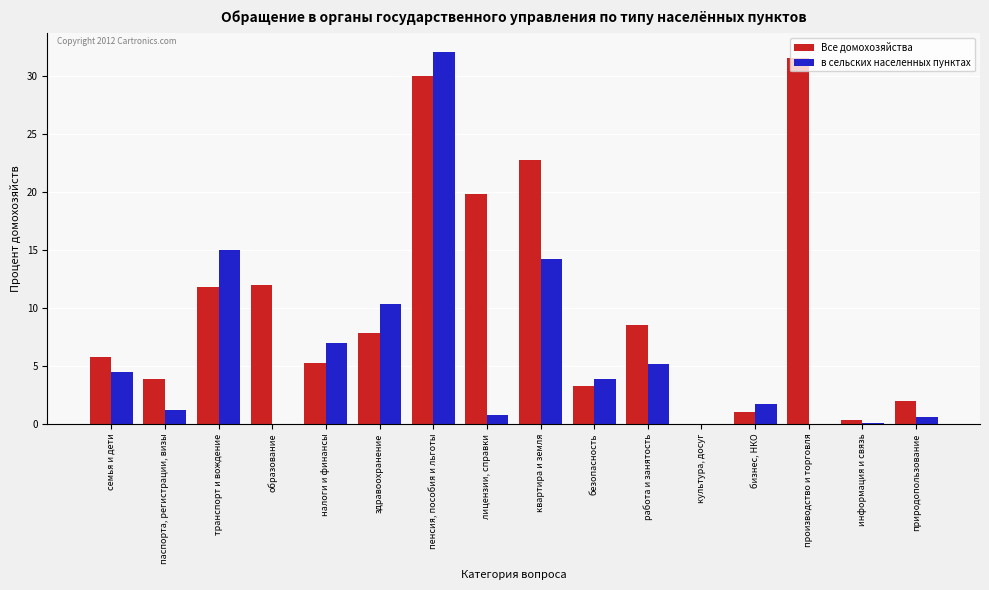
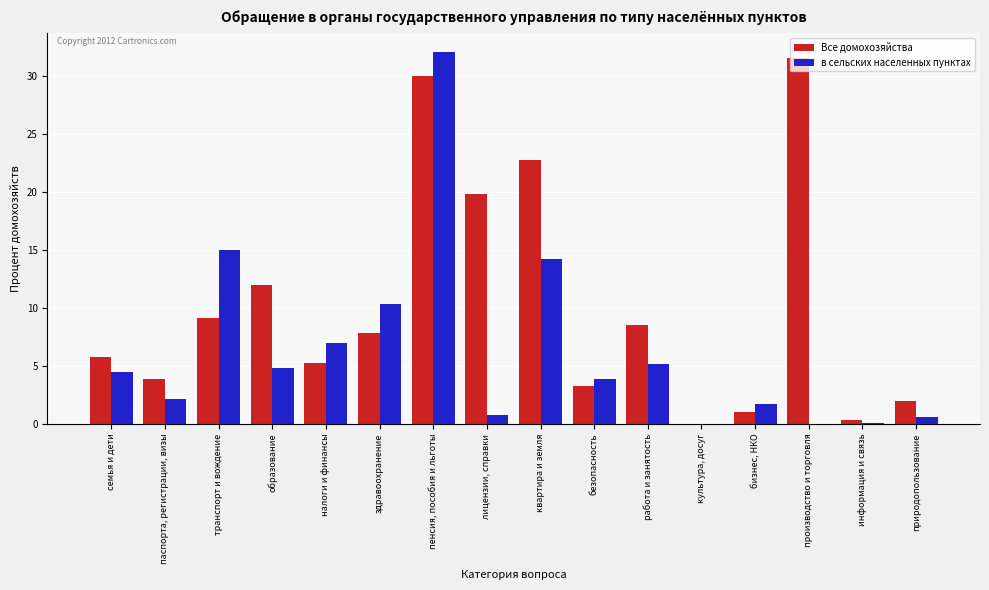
  {
    "Все домохозяйства": {
      "семья и дети": 5.7,
      "паспорта, регистрации, визы": 3.8,
-     "транспорт и вождение": 11.8,
+     "транспорт и вождение": 9.1,
      "образование": 12.0,
      "налоги и финансы": 5.2,
      "здравоохранение": 7.9,
      "пенсия, пособия и льготы": 30.0,
      "лицензии, справки": 19.8,
      "квартира и земля": 22.8,
      "безопасность": 3.2,
      "работа и занятость": 8.5,
      "культура, досуг": 0.0,
      "бизнес, НКО": 1.0,
      "информация и связь": 0.3,
      "природопользование": 1.9
    },
    "в сельских населенных пунктах": {
      "семья и дети": 4.5,
-     "паспорта, регистрации, визы": 1.2,
+     "паспорта, регистрации, визы": 2.1,
      "транспорт и вождение": 15.0,
-     "образование": 0.0,
+     "образование": 4.8,
      "налоги и финансы": 7.0,
      "здравоохранение": 10.3,
      "пенсия, пособия и льготы": 32.1,
      "лицензии, справки": 0.8,
      "квартира и земля": 14.2,
      "безопасность": 3.9,
      "работа и занятость": 5.2,
      "культура, досуг": 0.0,
      "бизнес, НКО": 1.7,
      "производство и торговля": 0.0,
      "природопользование": 0.6
    }
  }
